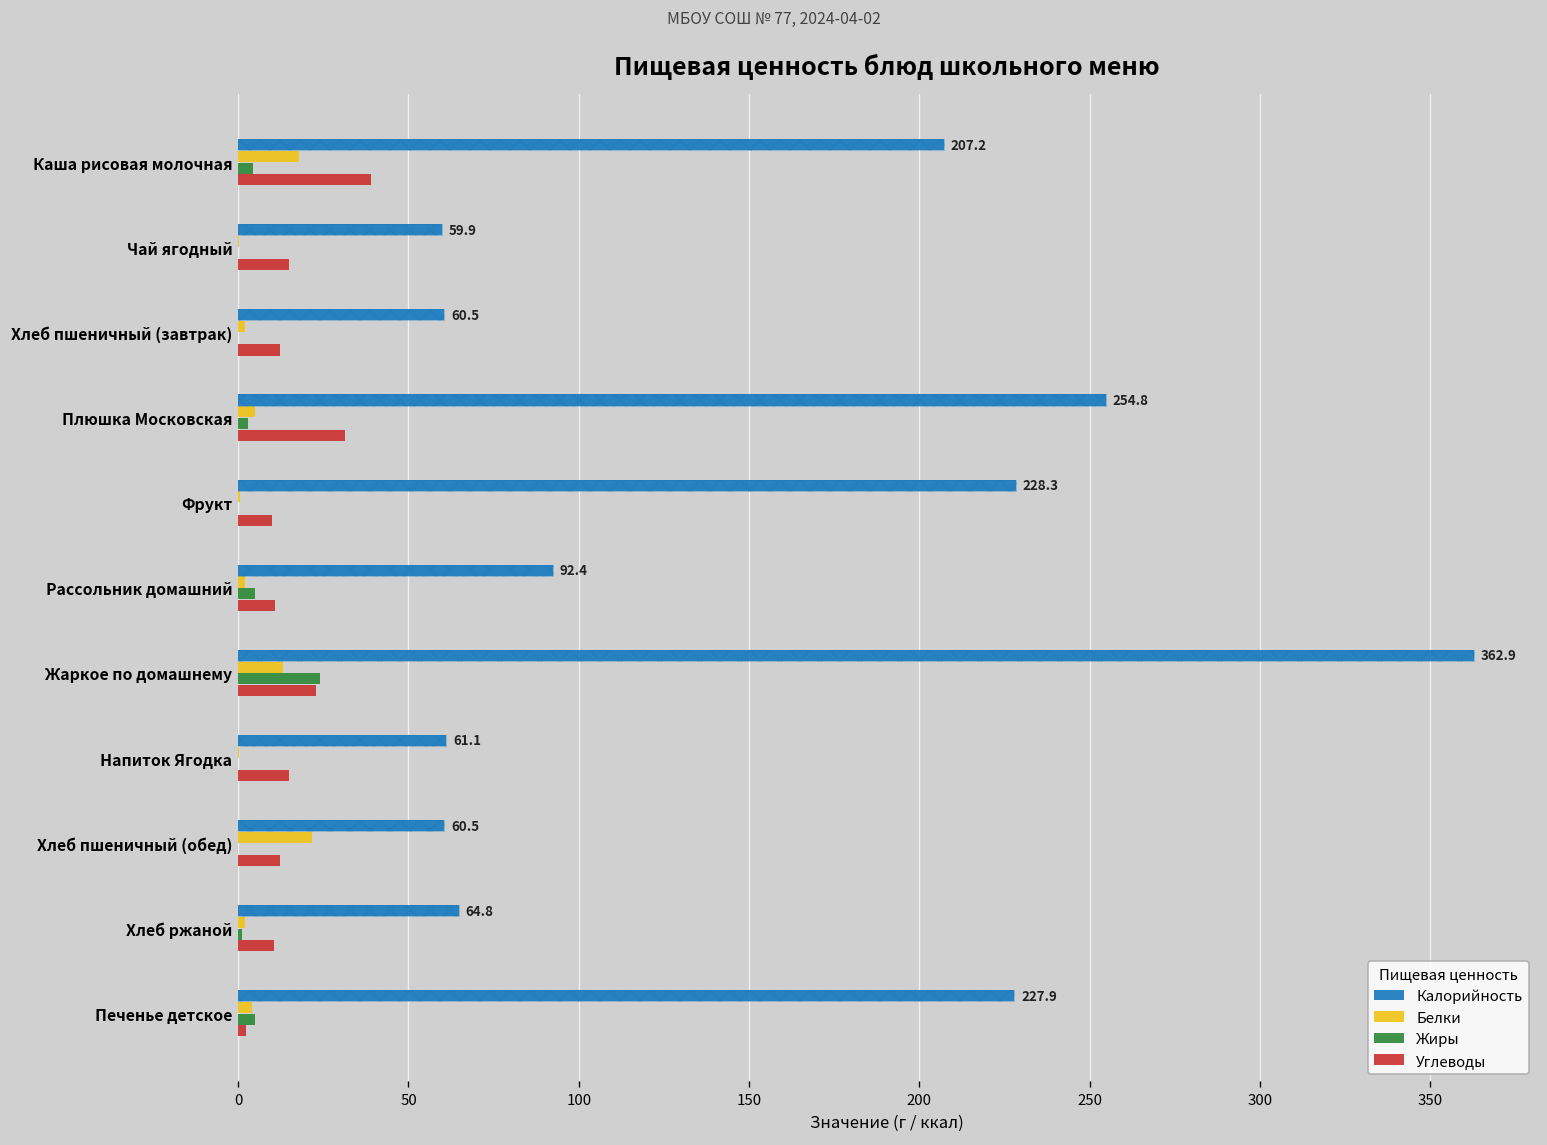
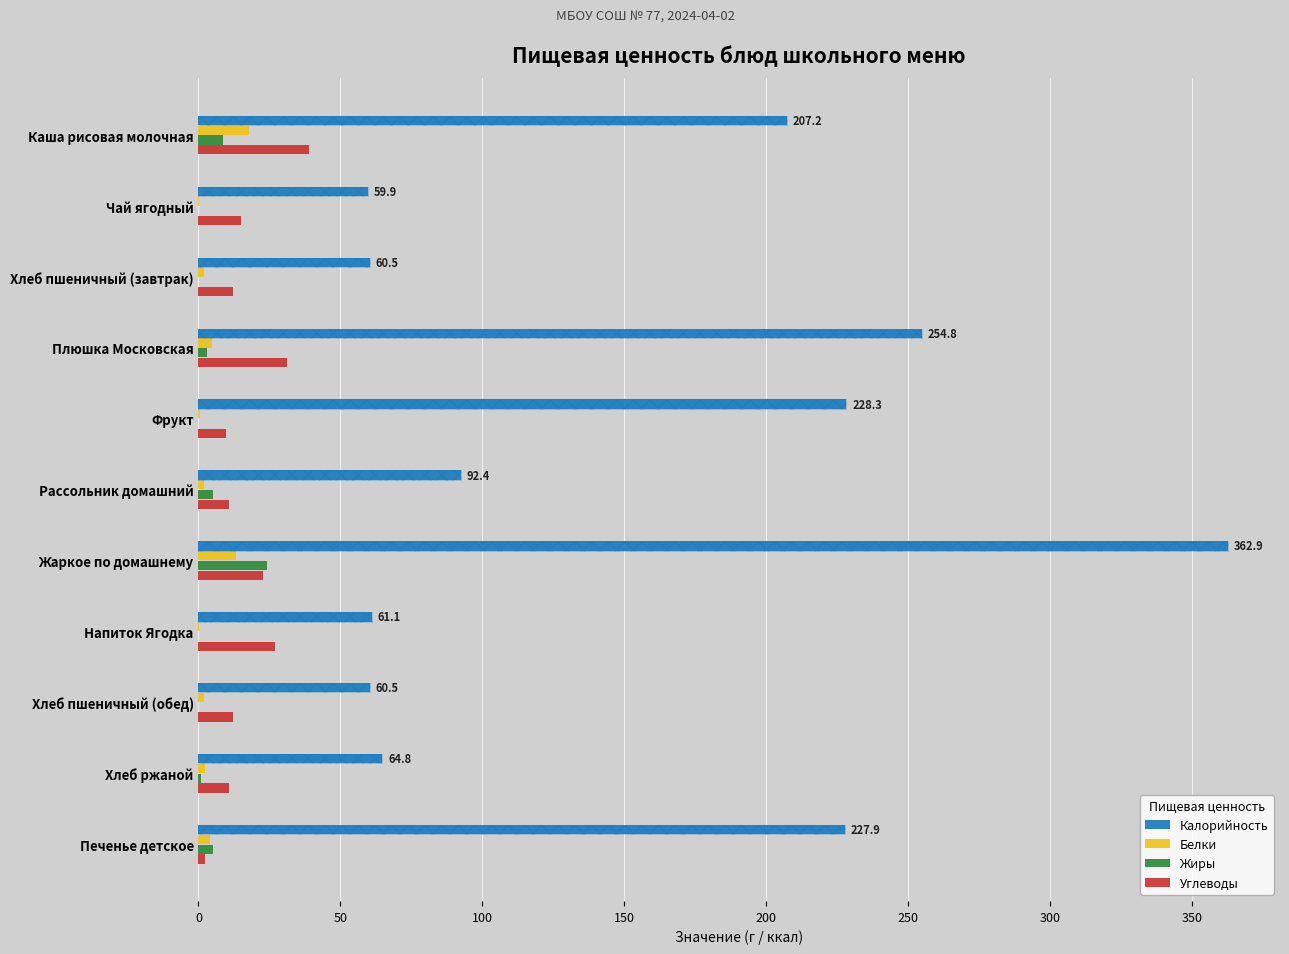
  {
    "Калорийность": {
      "Каша рисовая молочная": 207.2,
      "Чай ягодный": 59.9,
      "Хлеб пшеничный (завтрак)": 60.5,
      "Плюшка Московская": 254.8,
      "Фрукт": 228.3,
      "Рассольник домашний": 92.4,
      "Жаркое по домашнему": 362.9,
      "Напиток Ягодка": 61.1,
      "Хлеб пшеничный (обед)": 60.5,
      "Хлеб ржаной": 64.8,
      "Печенье детское": 227.9
    },
    "Белки": {
      "Каша рисовая молочная": 18,
      "Хлеб пшеничный (завтрак)": 2,
      "Плюшка Московская": 5,
      "Рассольник домашний": 2,
      "Жаркое по домашнему": 13,
-     "Хлеб пшеничный (обед)": 22,
+     "Хлеб пшеничный (обед)": 2,
      "Хлеб ржаной": 2,
      "Печенье детское": 4
    },
    "Жиры": {
-     "Каша рисовая молочная": 4,
+     "Каша рисовая молочная": 9,
      "Чай ягодный": 0,
      "Хлеб пшеничный (завтрак)": 0,
      "Плюшка Московская": 3,
      "Фрукт": 0,
      "Рассольник домашний": 5,
      "Жаркое по домашнему": 24,
      "Напиток Ягодка": 0,
      "Хлеб пшеничный (обед)": 0,
      "Хлеб ржаной": 1,
      "Печенье детское": 5
    },
    "Углеводы": {
      "Каша рисовая молочная": 39,
      "Чай ягодный": 15,
      "Хлеб пшеничный (завтрак)": 12,
      "Плюшка Московская": 31,
      "Фрукт": 10,
      "Рассольник домашний": 11,
      "Жаркое по домашнему": 23,
-     "Напиток Ягодка": 15,
+     "Напиток Ягодка": 27,
      "Хлеб пшеничный (обед)": 12,
      "Хлеб ржаной": 11,
      "Печенье детское": 2
    }
  }
